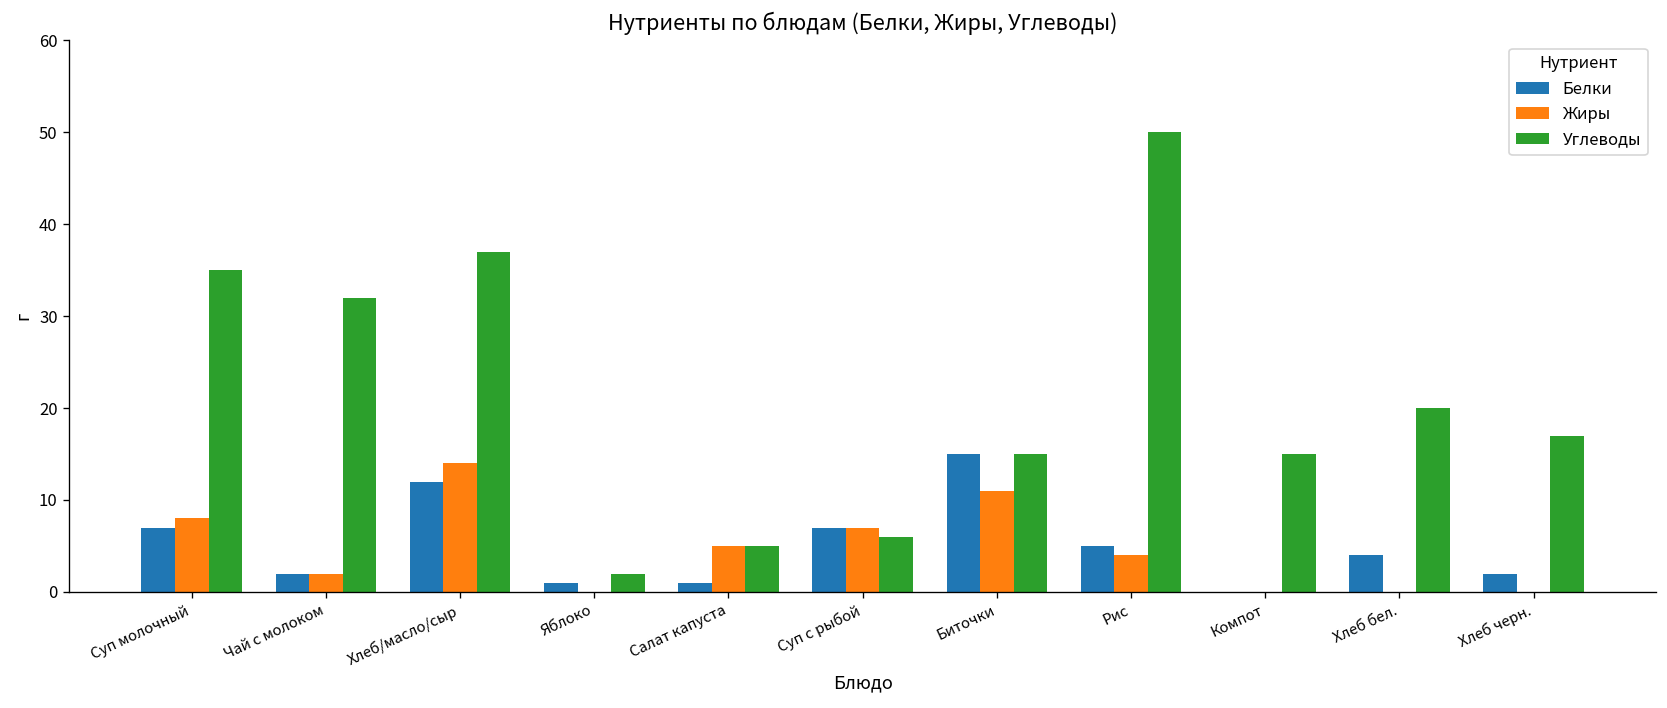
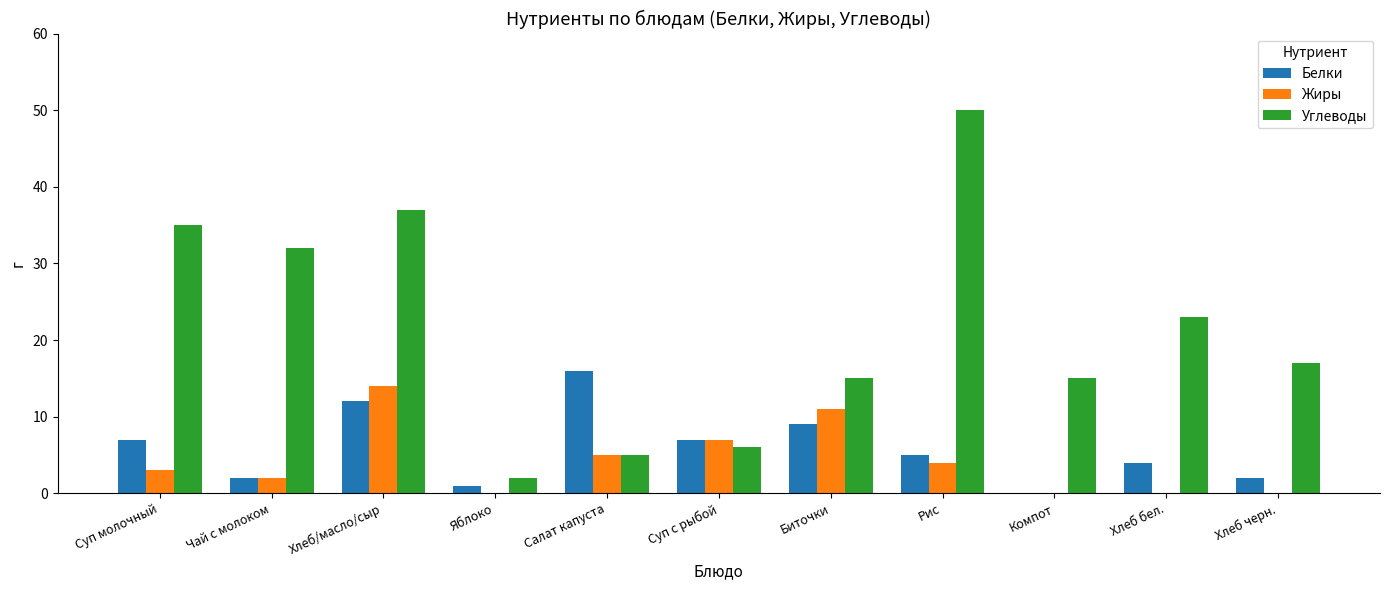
  {
    "Белки": {
      "Суп молочный": 7,
      "Чай с молоком": 2,
      "Хлеб/масло/сыр": 12,
      "Яблоко": 1,
-     "Салат капуста": 1,
+     "Салат капуста": 16,
      "Суп с рыбой": 7,
-     "Биточки": 15,
+     "Биточки": 9,
      "Рис": 5,
      "Компот": 0,
      "Хлеб бел.": 4,
      "Хлеб черн.": 2
    },
    "Жиры": {
-     "Суп молочный": 8,
+     "Суп молочный": 3,
      "Чай с молоком": 2,
      "Хлеб/масло/сыр": 14,
      "Яблоко": 0,
      "Салат капуста": 5,
      "Суп с рыбой": 7,
      "Биточки": 11,
      "Рис": 4,
      "Компот": 0,
      "Хлеб бел.": 0,
      "Хлеб черн.": 0
    },
    "Углеводы": {
      "Суп молочный": 35,
      "Чай с молоком": 32,
      "Хлеб/масло/сыр": 37,
      "Яблоко": 2,
      "Салат капуста": 5,
      "Суп с рыбой": 6,
      "Биточки": 15,
      "Рис": 50,
      "Компот": 15,
-     "Хлеб бел.": 20,
+     "Хлеб бел.": 23,
      "Хлеб черн.": 17
    }
  }
